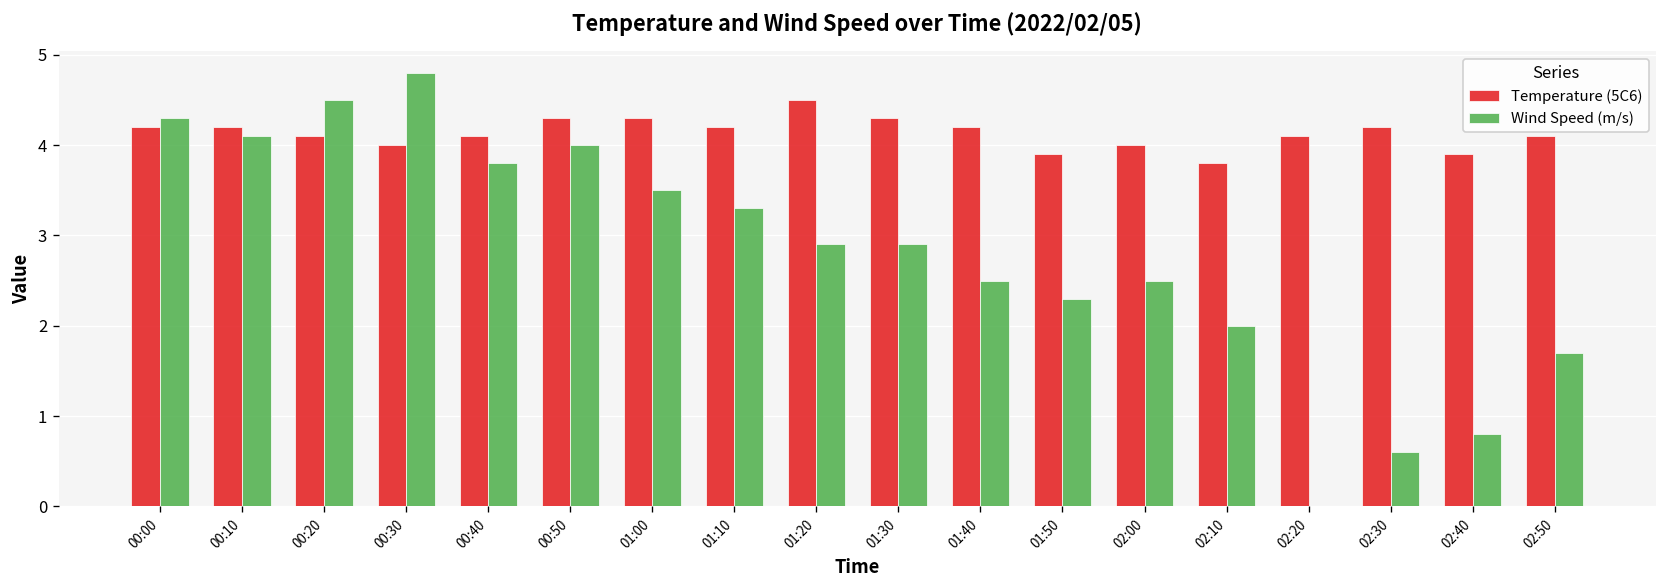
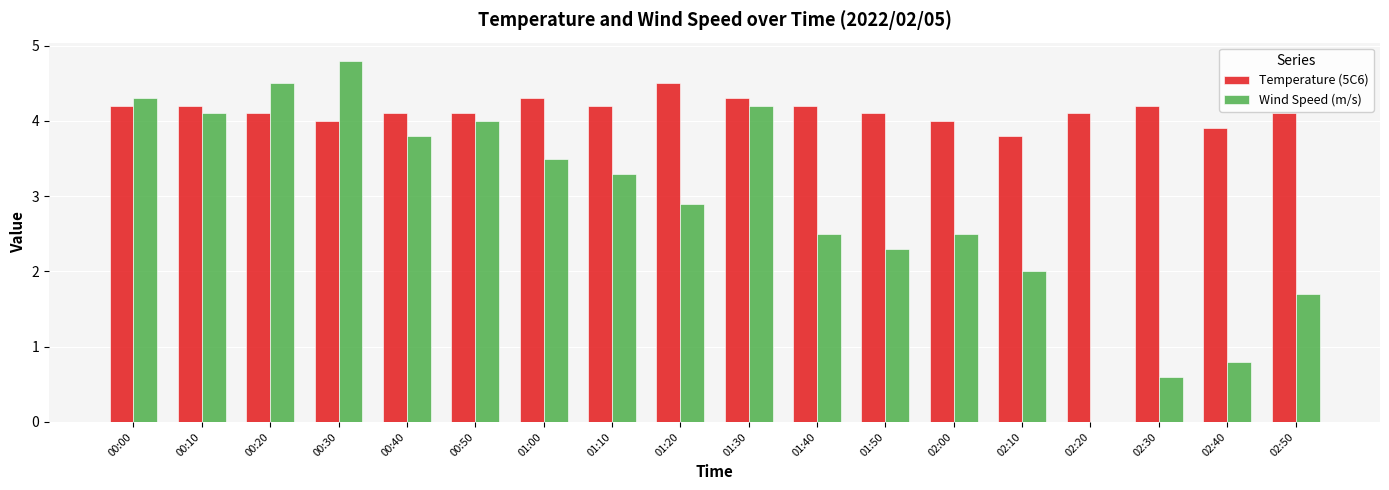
  {
    "Temperature (5C6)": {
      "00:00": 4.2,
      "00:10": 4.2,
      "00:20": 4.1,
      "00:30": 4.0,
      "00:40": 4.1,
-     "00:50": 4.3,
+     "00:50": 4.1,
      "01:00": 4.3,
      "01:10": 4.2,
      "01:20": 4.5,
      "01:30": 4.3,
      "01:40": 4.2,
-     "01:50": 3.9,
+     "01:50": 4.1,
      "02:00": 4.0,
      "02:10": 3.8,
      "02:20": 4.1,
      "02:30": 4.2,
      "02:40": 3.9,
      "02:50": 4.1
    },
    "Wind Speed (m/s)": {
      "00:00": 4.3,
      "00:10": 4.1,
      "00:20": 4.5,
      "00:30": 4.8,
      "00:40": 3.8,
      "00:50": 4.0,
      "01:00": 3.5,
      "01:10": 3.3,
      "01:20": 2.9,
-     "01:30": 2.9,
+     "01:30": 4.2,
      "01:40": 2.5,
      "01:50": 2.3,
      "02:00": 2.5,
      "02:10": 2.0,
      "02:20": 0.0,
      "02:30": 0.6,
      "02:40": 0.8,
      "02:50": 1.7
    }
  }
